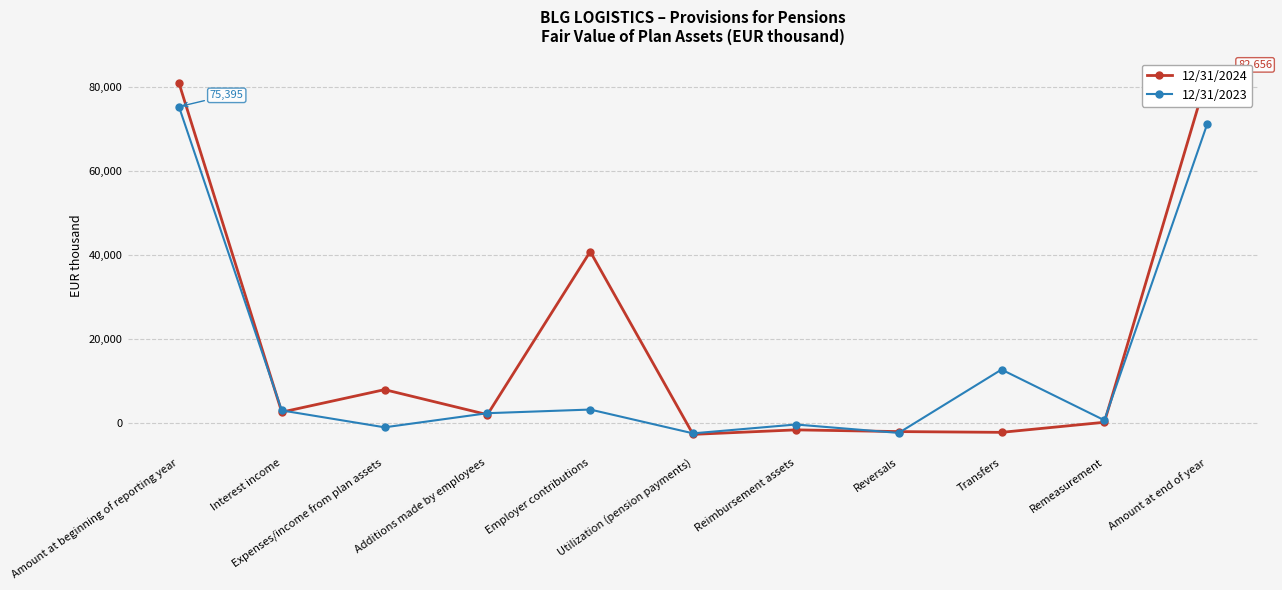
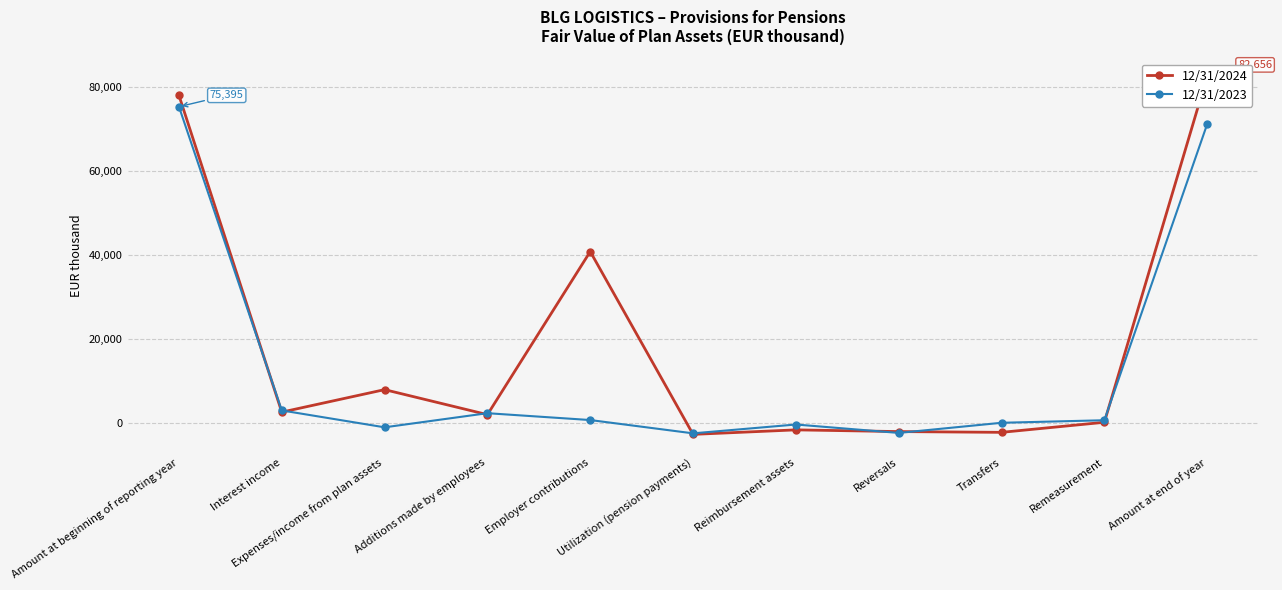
  {
    "12/31/2024": {
-     "Amount at beginning of reporting year": "81,000",
+     "Amount at beginning of reporting year": "78,000",
      "Expenses/income from plan assets": "8,000",
      "Employer contributions": "41,000",
      "Reimbursement assets": "-2,000",
      "Transfers": "-2,000"
    },
    "12/31/2023": {
      "Expenses/income from plan assets": "-1,000",
-     "Employer contributions": "3,000",
+     "Employer contributions": "1,000",
      "Reimbursement assets": "0",
-     "Transfers": "13,000",
+     "Transfers": "0",
      "Amount at end of year": "71,000"
    }
  }
